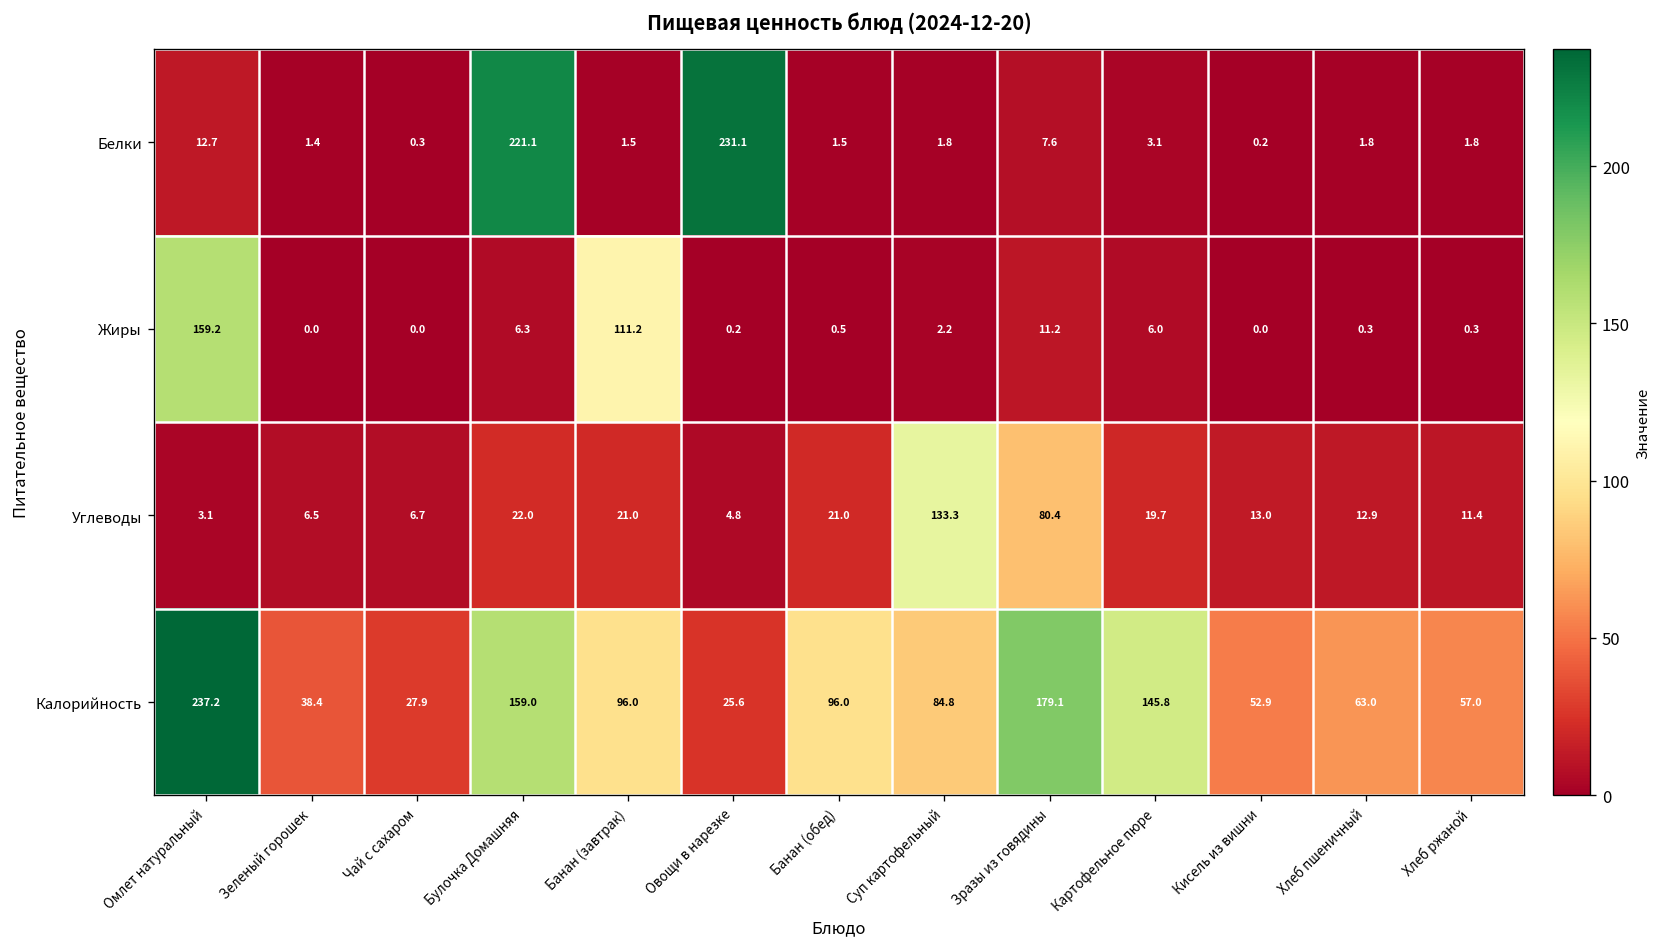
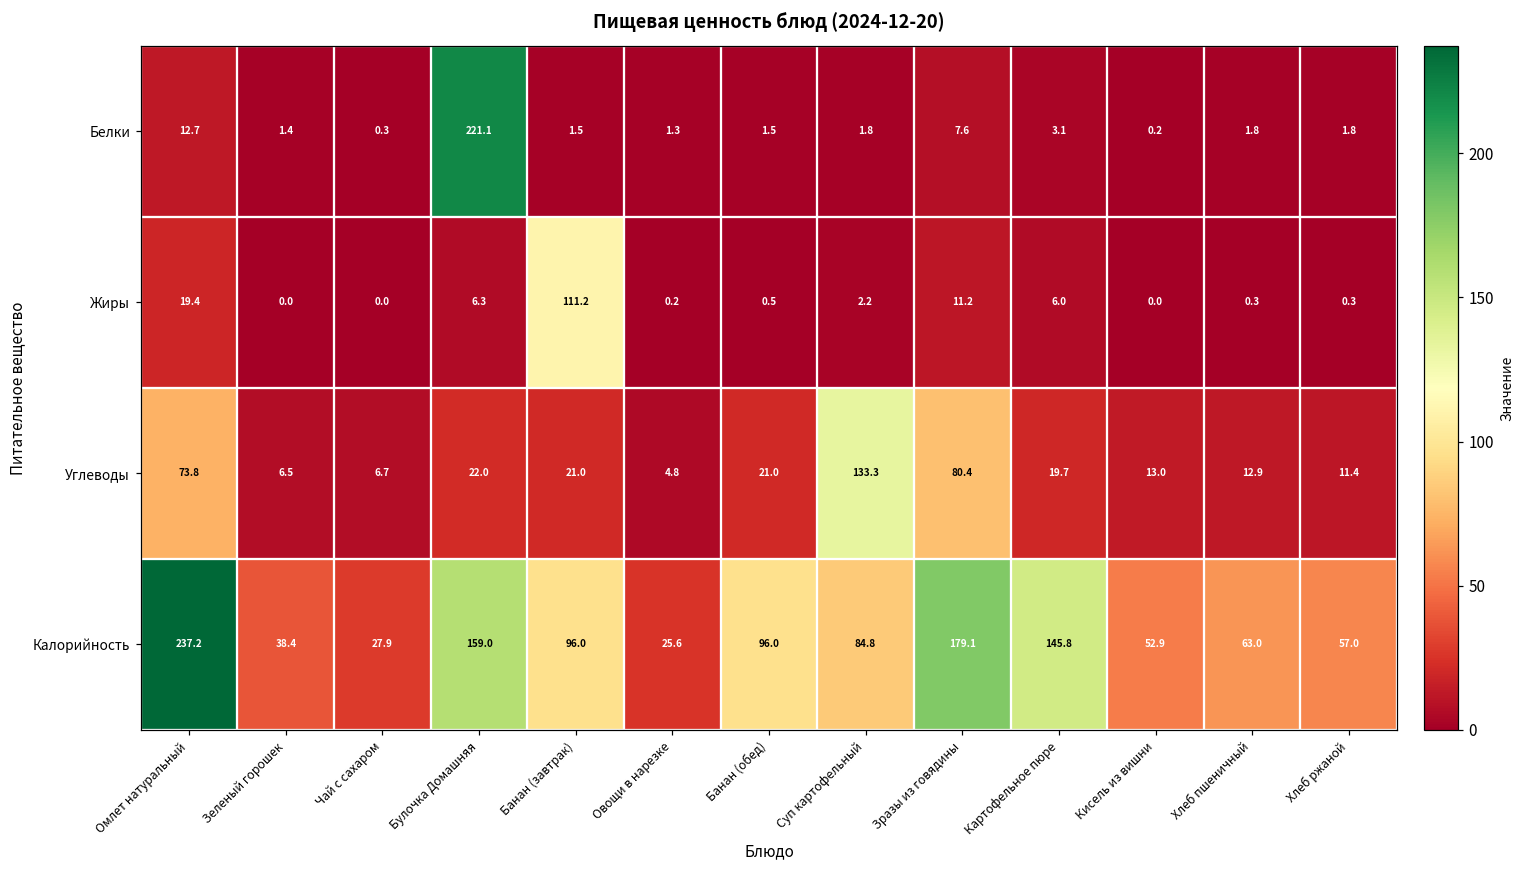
  {
    "Белки": {
      "Омлет натуральный": 12.7,
      "Зеленый горошек": 1.4,
      "Чай с сахаром": 0.3,
      "Булочка Домашняя": 221.1,
      "Банан (завтрак)": 1.5,
-     "Овощи в нарезке": 231.1,
+     "Овощи в нарезке": 1.3,
      "Банан (обед)": 1.5,
      "Суп картофельный": 1.8,
      "Зразы из говядины": 7.6,
      "Картофельное пюре": 3.1,
      "Кисель из вишни": 0.2,
      "Хлеб пшеничный": 1.8,
      "Хлеб ржаной": 1.8
    },
    "Жиры": {
-     "Омлет натуральный": 159.2,
+     "Омлет натуральный": 19.4,
      "Зеленый горошек": 0.0,
      "Чай с сахаром": 0.0,
      "Булочка Домашняя": 6.3,
      "Банан (завтрак)": 111.2,
      "Овощи в нарезке": 0.2,
      "Банан (обед)": 0.5,
      "Суп картофельный": 2.2,
      "Зразы из говядины": 11.2,
      "Картофельное пюре": 6.0,
      "Кисель из вишни": 0.0,
      "Хлеб пшеничный": 0.3,
      "Хлеб ржаной": 0.3
    },
    "Углеводы": {
-     "Омлет натуральный": 3.1,
+     "Омлет натуральный": 73.8,
      "Зеленый горошек": 6.5,
      "Чай с сахаром": 6.7,
      "Булочка Домашняя": 22.0,
      "Банан (завтрак)": 21.0,
      "Овощи в нарезке": 4.8,
      "Банан (обед)": 21.0,
      "Суп картофельный": 133.3,
      "Зразы из говядины": 80.4,
      "Картофельное пюре": 19.7,
      "Кисель из вишни": 13.0,
      "Хлеб пшеничный": 12.9,
      "Хлеб ржаной": 11.4
    },
    "Калорийность": {
      "Омлет натуральный": 237.2,
      "Зеленый горошек": 38.4,
      "Чай с сахаром": 27.9,
      "Булочка Домашняя": 159.0,
      "Банан (завтрак)": 96.0,
      "Овощи в нарезке": 25.6,
      "Банан (обед)": 96.0,
      "Суп картофельный": 84.8,
      "Зразы из говядины": 179.1,
      "Картофельное пюре": 145.8,
      "Кисель из вишни": 52.9,
      "Хлеб пшеничный": 63.0,
      "Хлеб ржаной": 57.0
    }
  }
